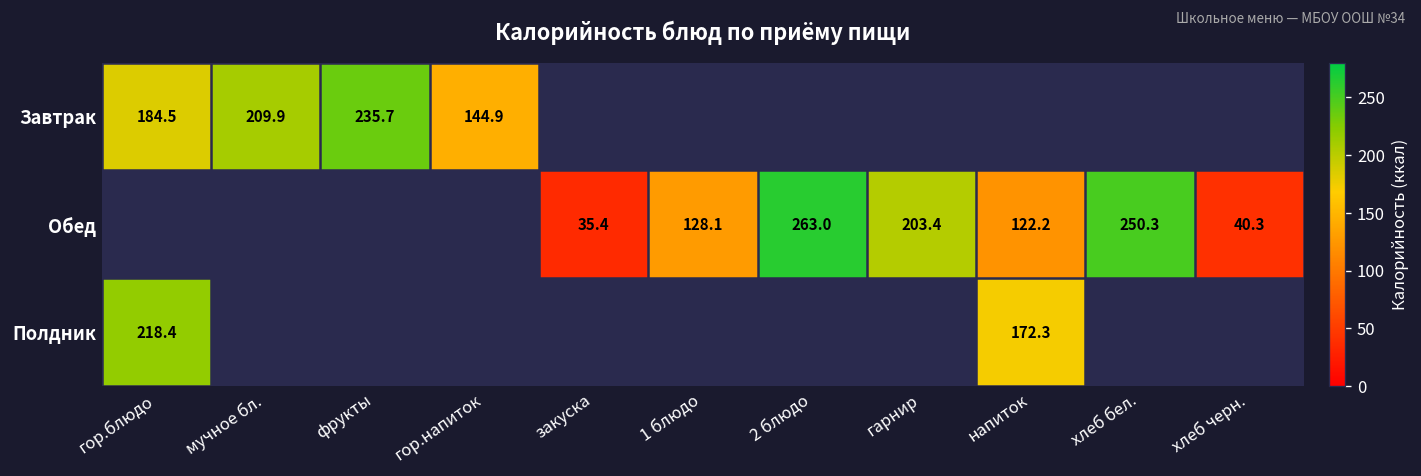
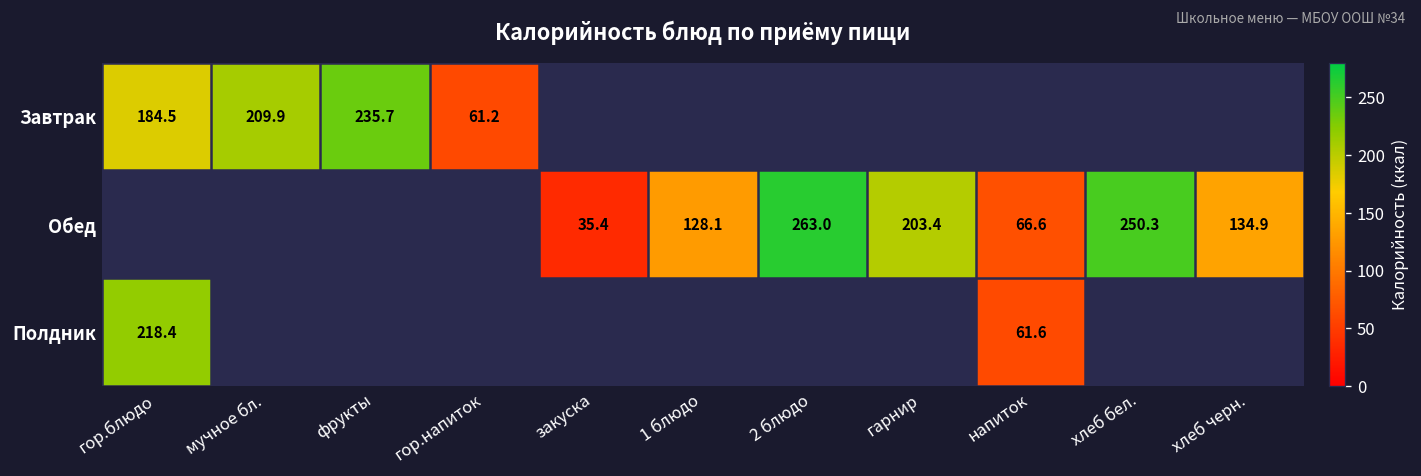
  {
    "Завтрак": {
      "гор.блюдо": 184.5,
      "мучное бл.": 209.9,
      "фрукты": 235.7,
-     "гор.напиток": 144.9
+     "гор.напиток": 61.2
    },
    "Обед": {
      "закуска": 35.4,
      "1 блюдо": 128.1,
      "2 блюдо": 263.0,
      "гарнир": 203.4,
-     "напиток": 122.2,
+     "напиток": 66.6,
      "хлеб бел.": 250.3,
-     "хлеб черн.": 40.3
+     "хлеб черн.": 134.9
    },
    "Полдник": {
      "гор.блюдо": 218.4,
-     "напиток": 172.3
+     "напиток": 61.6
    }
  }
